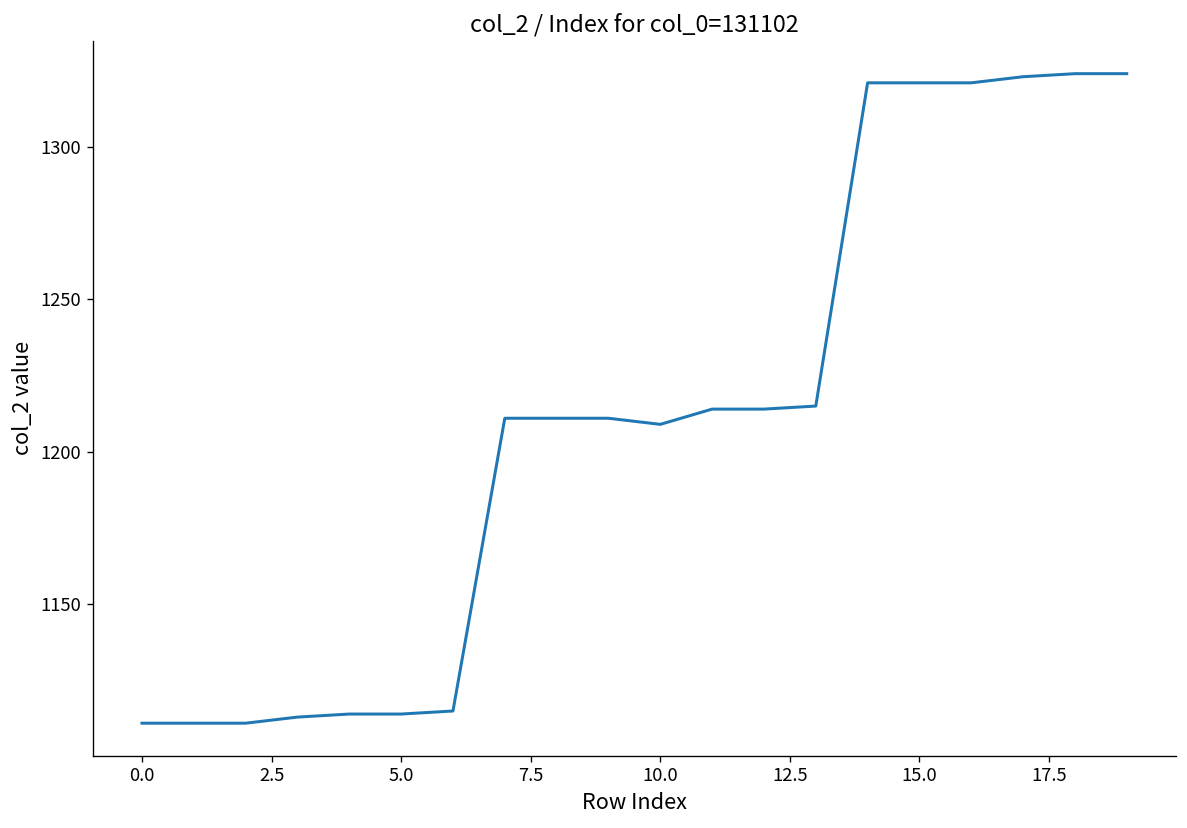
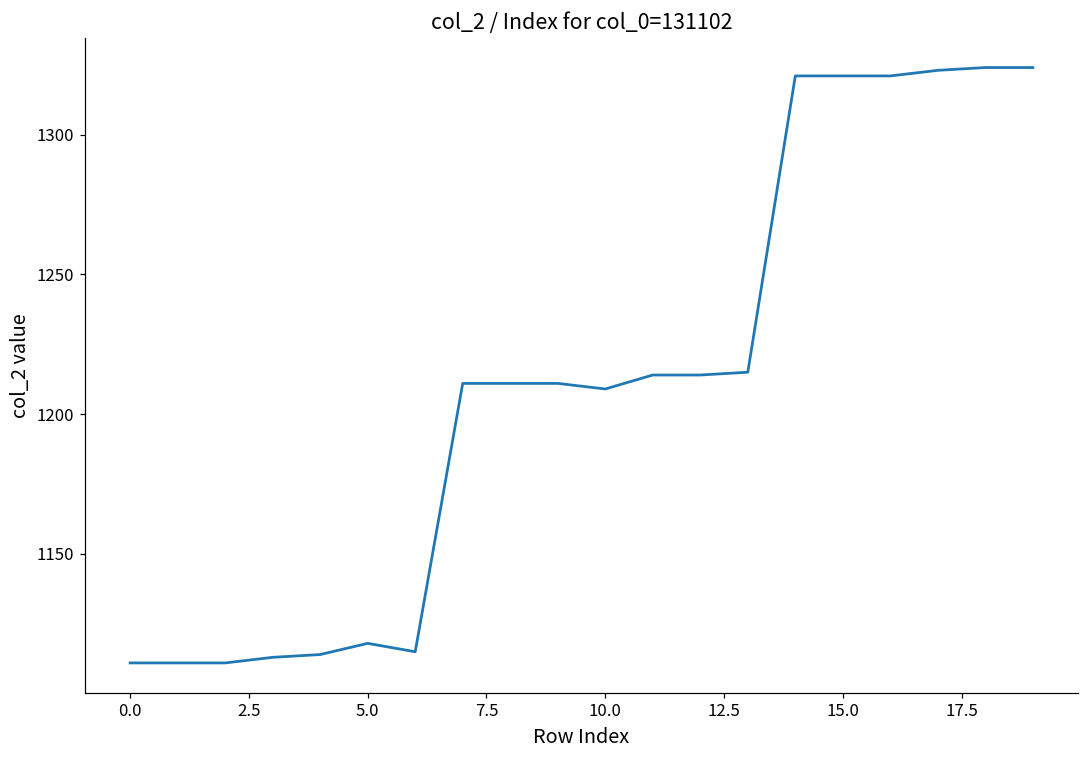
  {
    "0.0": 1111,
-   "5.0": 1114,
+   "5.0": 1118,
    "10.0": 1209,
    "15.0": 1321
  }
